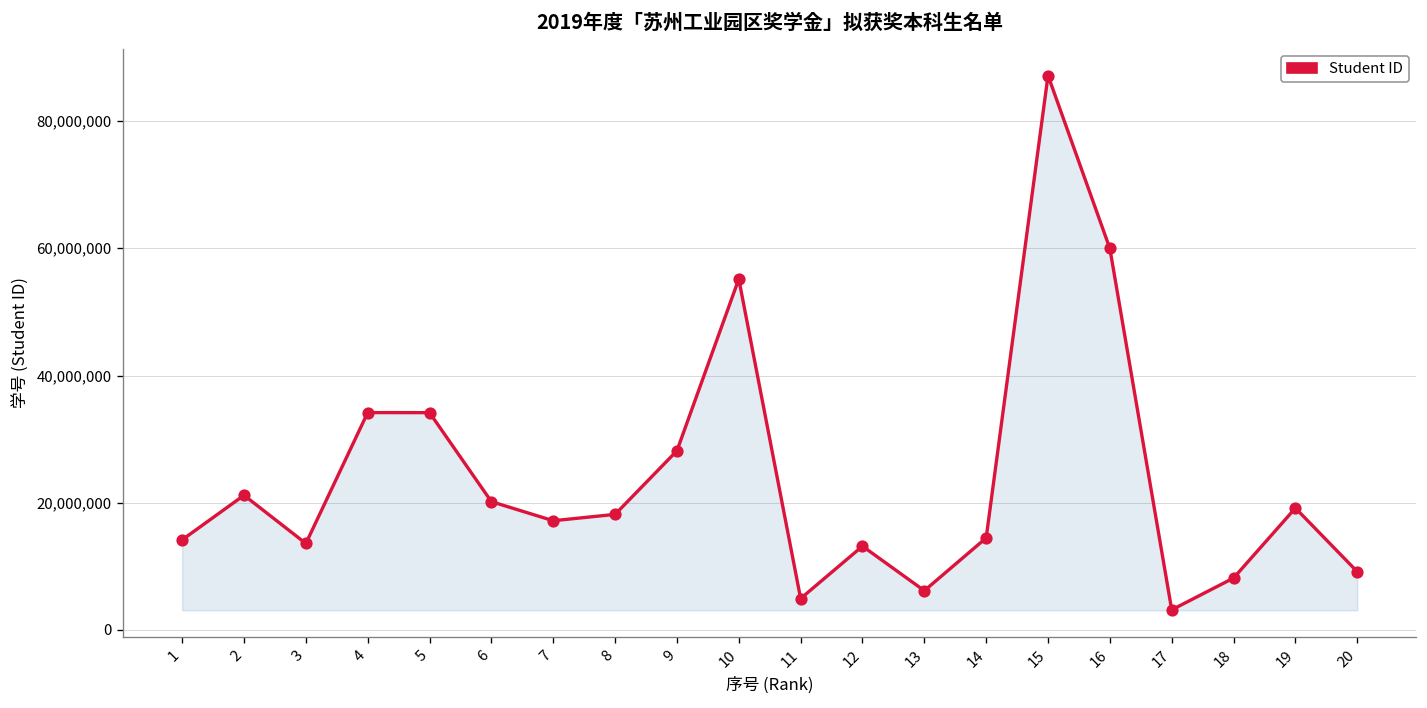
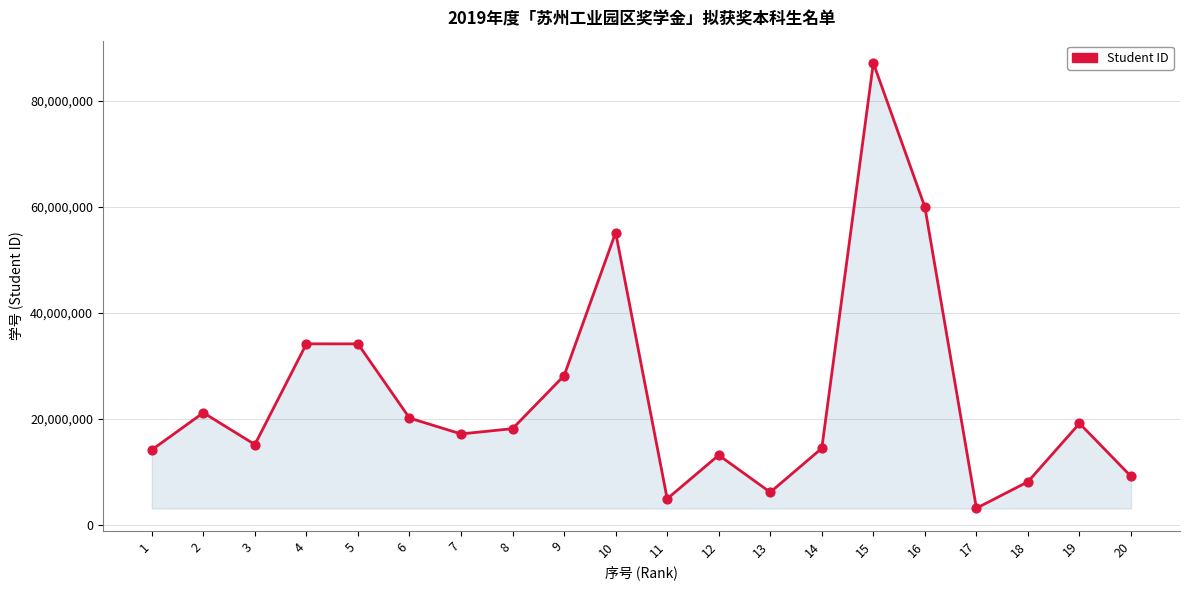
  {
    "1": "14,000,000",
    "2": "21,000,000",
-   "3": "14,000,000",
+   "3": "15,000,000",
    "4": "34,000,000",
    "5": "34,000,000",
    "6": "20,000,000",
    "7": "17,000,000",
    "8": "18,000,000",
    "9": "28,000,000",
    "10": "55,000,000",
    "11": "5,000,000",
    "12": "13,000,000",
    "13": "6,000,000",
    "14": "14,000,000",
    "15": "87,000,000",
    "16": "60,000,000",
    "17": "3,000,000",
    "18": "8,000,000",
    "19": "19,000,000",
    "20": "9,000,000"
  }
